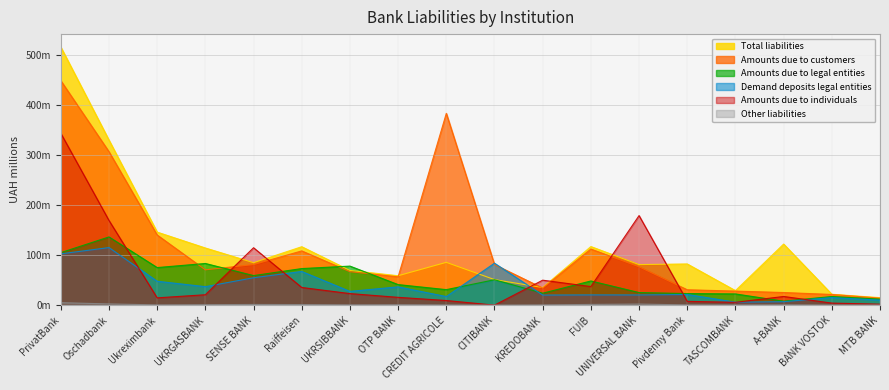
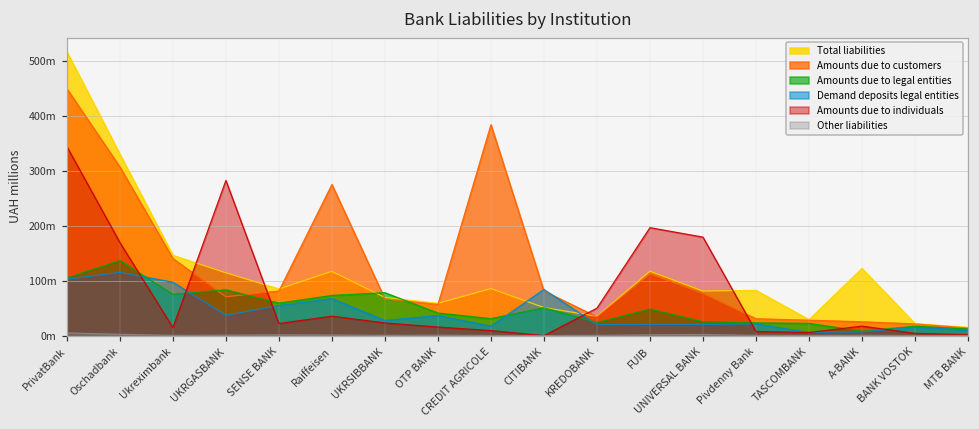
  {
    "Total liabilities": {
      "PrivatBank": "520m",
      "Oschadbank": "330m",
      "Ukreximbank": "150m",
      "UKRGASBANK": "110m",
      "Raiffeisen": "120m",
      "CREDIT AGRICOLE": "90m",
      "FUIB": "120m",
      "Pivdenny Bank": "80m",
      "A-BANK": "120m"
    },
    "Amounts due to customers": {
      "PrivatBank": "450m",
      "Oschadbank": "310m",
      "Ukreximbank": "140m",
      "UKRGASBANK": "70m",
-     "Raiffeisen": "110m",
+     "Raiffeisen": "270m",
      "CREDIT AGRICOLE": "380m",
      "FUIB": "110m",
      "Pivdenny Bank": "30m",
      "A-BANK": "30m"
    },
    "Amounts due to legal entities": {
      "Oschadbank": "140m",
      "Ukreximbank": "80m",
      "UKRGASBANK": "80m",
      "Raiffeisen": "70m",
      "UKRSIBBANK": "80m",
      "CREDIT AGRICOLE": "30m",
      "FUIB": "50m",
      "TASCOMBANK": "20m"
    },
    "Demand deposits legal entities": {
      "Oschadbank": "120m",
-     "Ukreximbank": "50m",
+     "Ukreximbank": "100m",
      "UKRGASBANK": "40m",
      "Raiffeisen": "70m",
      "CREDIT AGRICOLE": "20m",
      "FUIB": "20m"
    },
    "Amounts due to individuals": {
      "PrivatBank": "340m",
      "Oschadbank": "170m",
      "Ukreximbank": "10m",
-     "UKRGASBANK": "20m",
-     "SENSE BANK": "110m",
+     "UKRGASBANK": "280m",
+     "SENSE BANK": "20m",
      "Raiffeisen": "40m",
      "OTP BANK": "20m",
      "CREDIT AGRICOLE": "10m",
      "KREDOBANK": "50m",
-     "FUIB": "40m",
+     "FUIB": "200m",
      "UNIVERSAL BANK": "180m",
      "Pivdenny Bank": "10m",
      "A-BANK": "20m"
    },
    "Other liabilities": {
      "PrivatBank": "0m",
      "Oschadbank": "0m",
      "Ukreximbank": "0m",
      "UKRGASBANK": "0m",
      "SENSE BANK": "0m",
      "Raiffeisen": "0m",
      "UKRSIBBANK": "0m",
      "OTP BANK": "0m",
      "CREDIT AGRICOLE": "0m",
      "KREDOBANK": "0m",
      "FUIB": "0m",
      "UNIVERSAL BANK": "0m",
      "Pivdenny Bank": "0m",
      "TASCOMBANK": "0m",
      "A-BANK": "0m"
    }
  }
